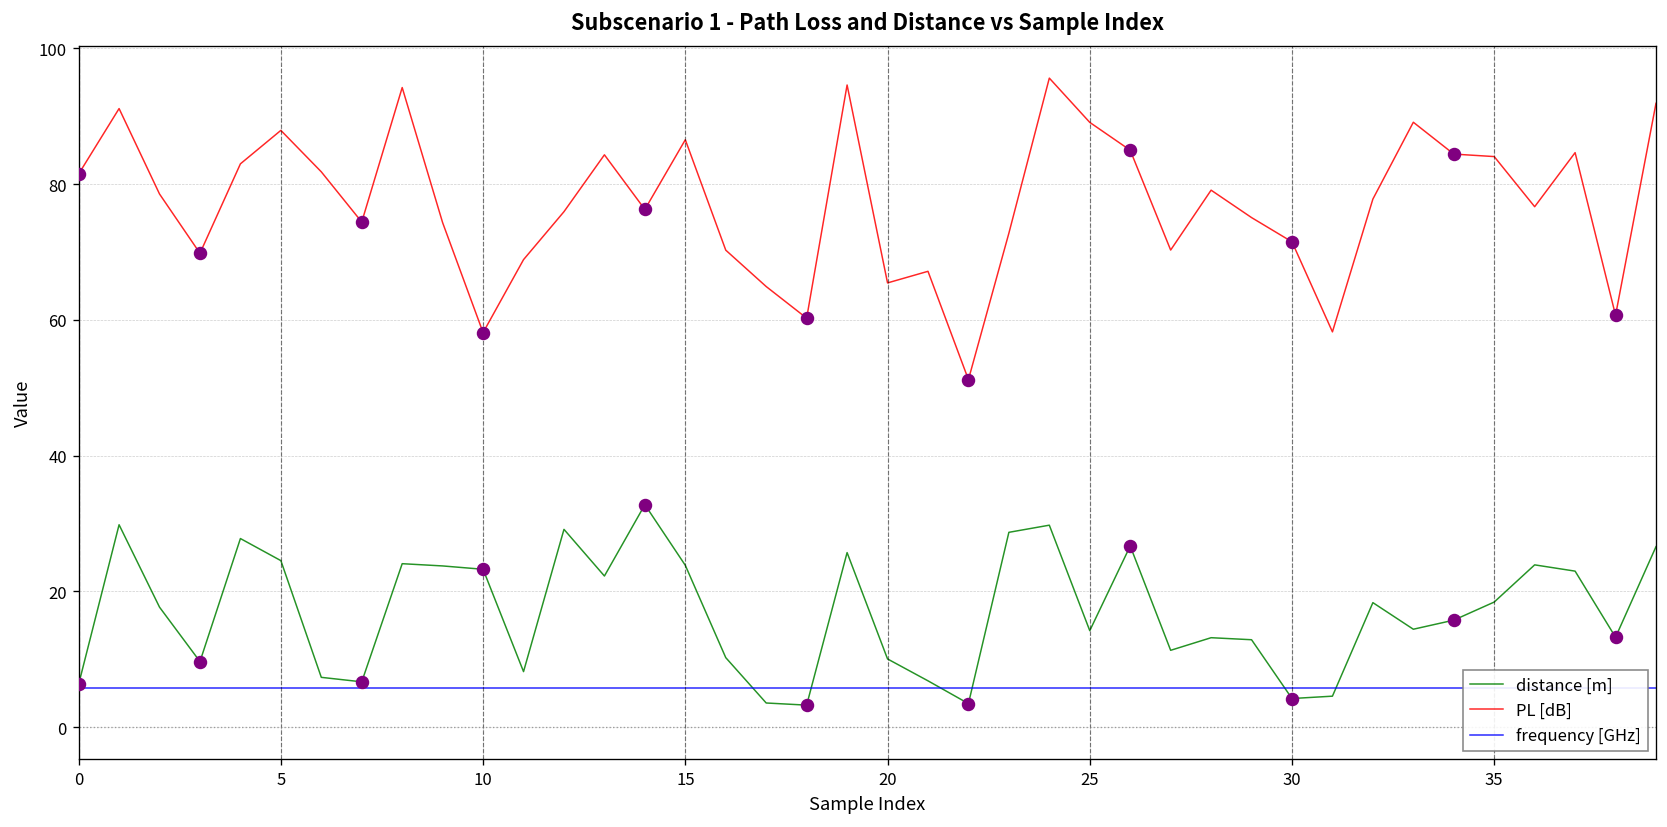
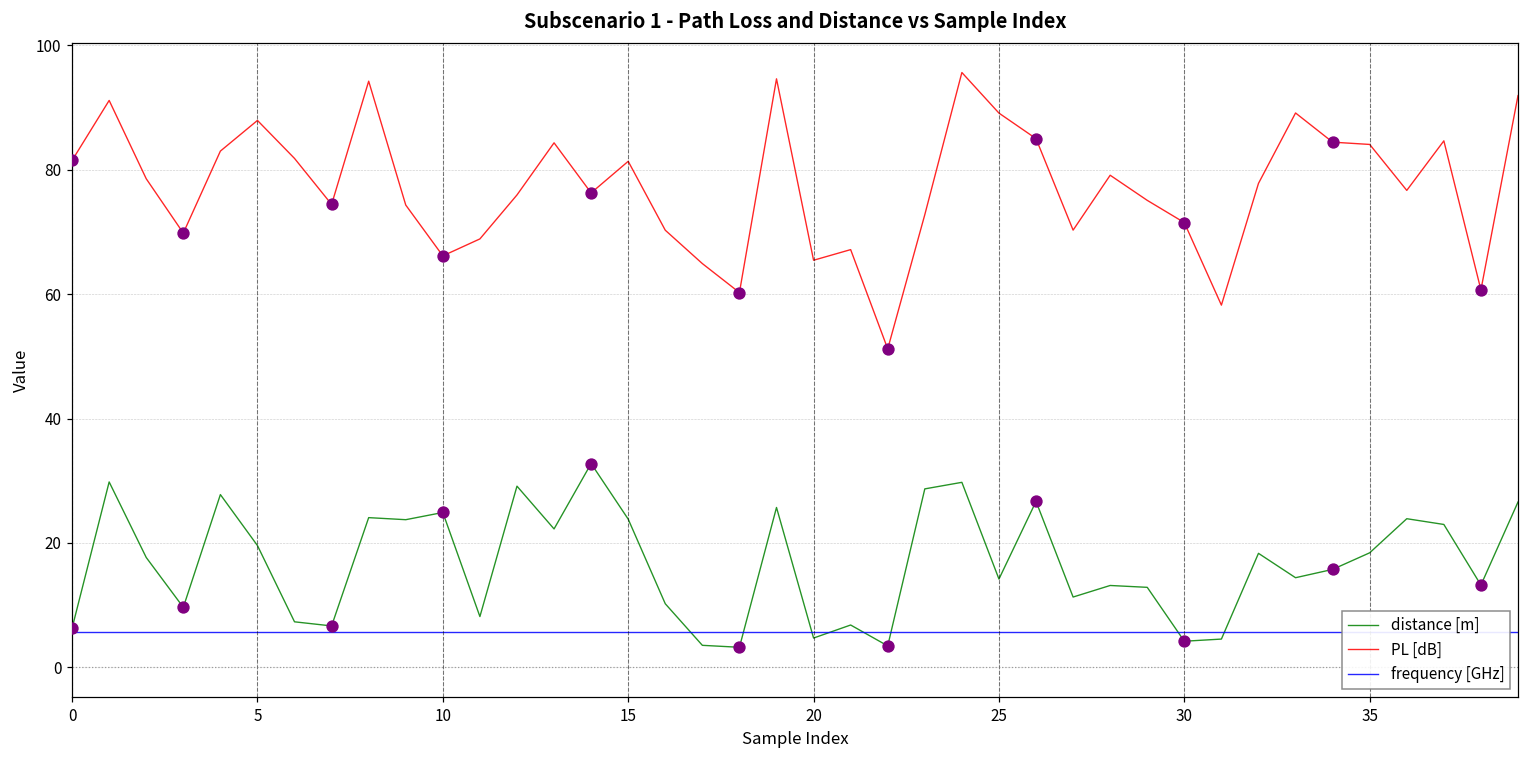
  {
    "distance [m]": {
-     "5": 25,
-     "10": 23,
+     "5": 20,
+     "10": 25,
      "15": 24,
-     "20": 10,
+     "20": 5,
      "25": 14,
      "35": 18
    },
    "PL [dB]": {
      "5": 88,
-     "10": 58,
-     "15": 87,
+     "10": 66,
+     "15": 81,
      "20": 65,
      "25": 89,
      "35": 84
    },
    "frequency [GHz]": {
      "0": 6,
      "5": 6,
      "10": 6,
      "15": 6,
      "20": 6,
      "25": 6,
      "30": 6
    }
  }
